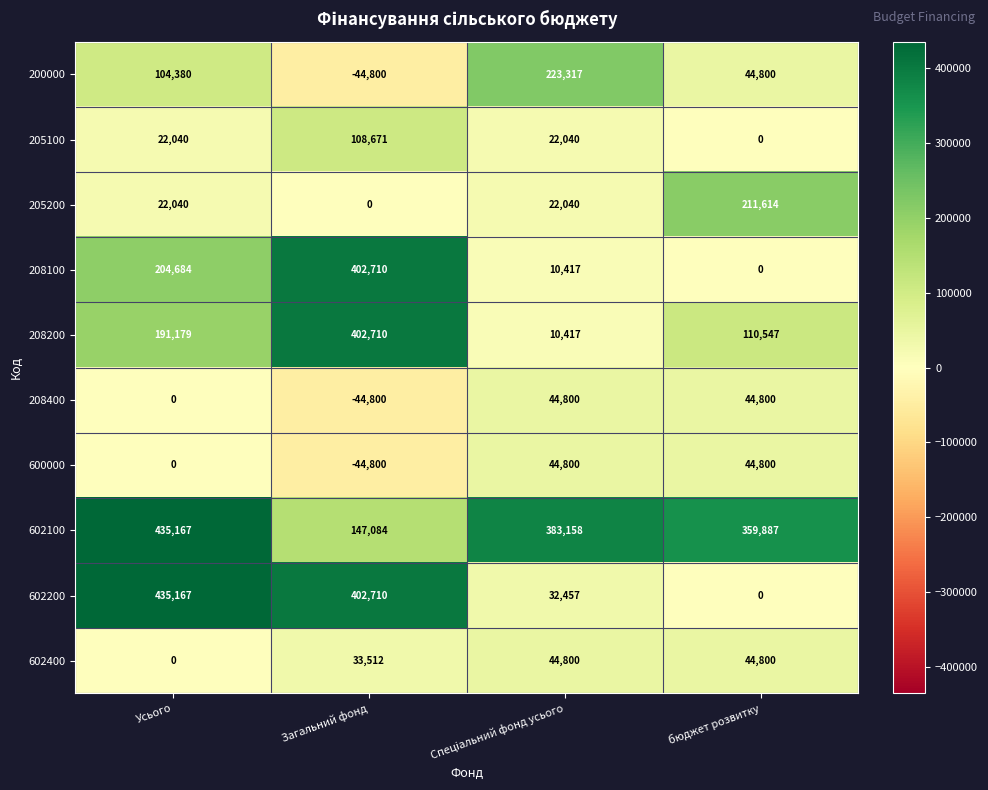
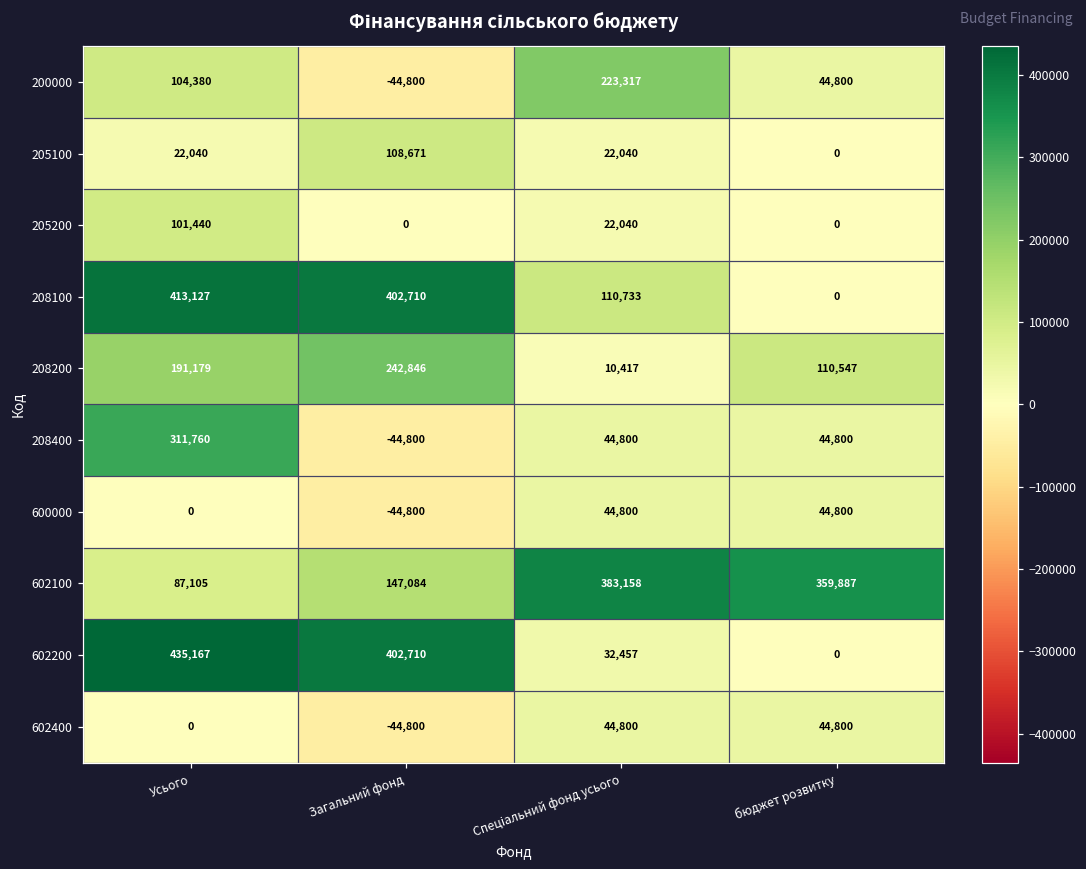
  {
    "200000": {
      "Усього": "104,380",
      "Загальний фонд": "-44,800",
      "Спеціальний фонд усього": "223,317",
      "бюджет розвитку": "44,800"
    },
    "205100": {
      "Усього": "22,040",
      "Загальний фонд": "108,671",
      "Спеціальний фонд усього": "22,040",
      "бюджет розвитку": "0"
    },
    "205200": {
-     "Усього": "22,040",
+     "Усього": "101,440",
      "Загальний фонд": "0",
      "Спеціальний фонд усього": "22,040",
-     "бюджет розвитку": "211,614"
+     "бюджет розвитку": "0"
    },
    "208100": {
-     "Усього": "204,684",
+     "Усього": "413,127",
      "Загальний фонд": "402,710",
-     "Спеціальний фонд усього": "10,417",
+     "Спеціальний фонд усього": "110,733",
      "бюджет розвитку": "0"
    },
    "208200": {
      "Усього": "191,179",
-     "Загальний фонд": "402,710",
+     "Загальний фонд": "242,846",
      "Спеціальний фонд усього": "10,417",
      "бюджет розвитку": "110,547"
    },
    "208400": {
-     "Усього": "0",
+     "Усього": "311,760",
      "Загальний фонд": "-44,800",
      "Спеціальний фонд усього": "44,800",
      "бюджет розвитку": "44,800"
    },
    "600000": {
      "Усього": "0",
      "Загальний фонд": "-44,800",
      "Спеціальний фонд усього": "44,800",
      "бюджет розвитку": "44,800"
    },
    "602100": {
-     "Усього": "435,167",
+     "Усього": "87,105",
      "Загальний фонд": "147,084",
      "Спеціальний фонд усього": "383,158",
      "бюджет розвитку": "359,887"
    },
    "602200": {
      "Усього": "435,167",
      "Загальний фонд": "402,710",
      "Спеціальний фонд усього": "32,457",
      "бюджет розвитку": "0"
    },
    "602400": {
      "Усього": "0",
-     "Загальний фонд": "33,512",
+     "Загальний фонд": "-44,800",
      "Спеціальний фонд усього": "44,800",
      "бюджет розвитку": "44,800"
    }
  }
